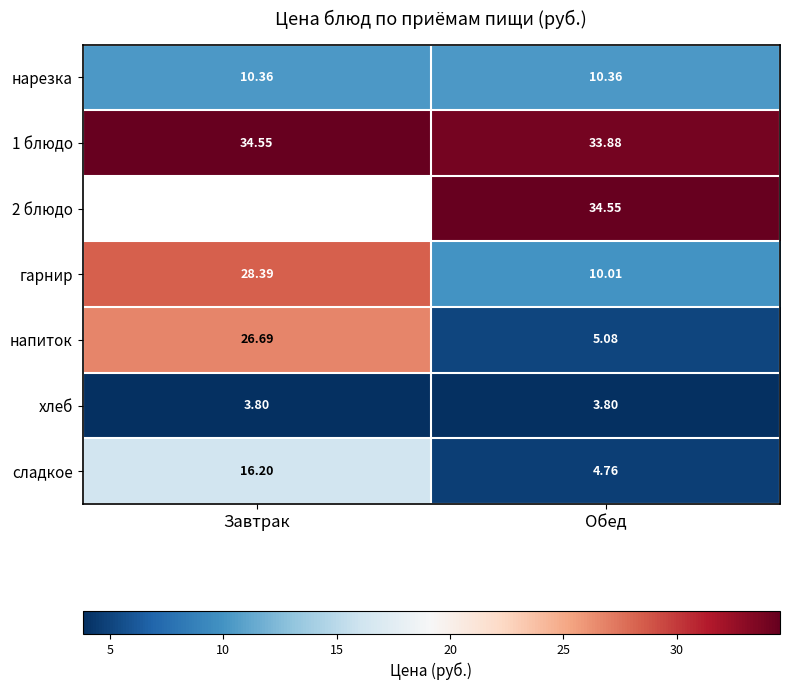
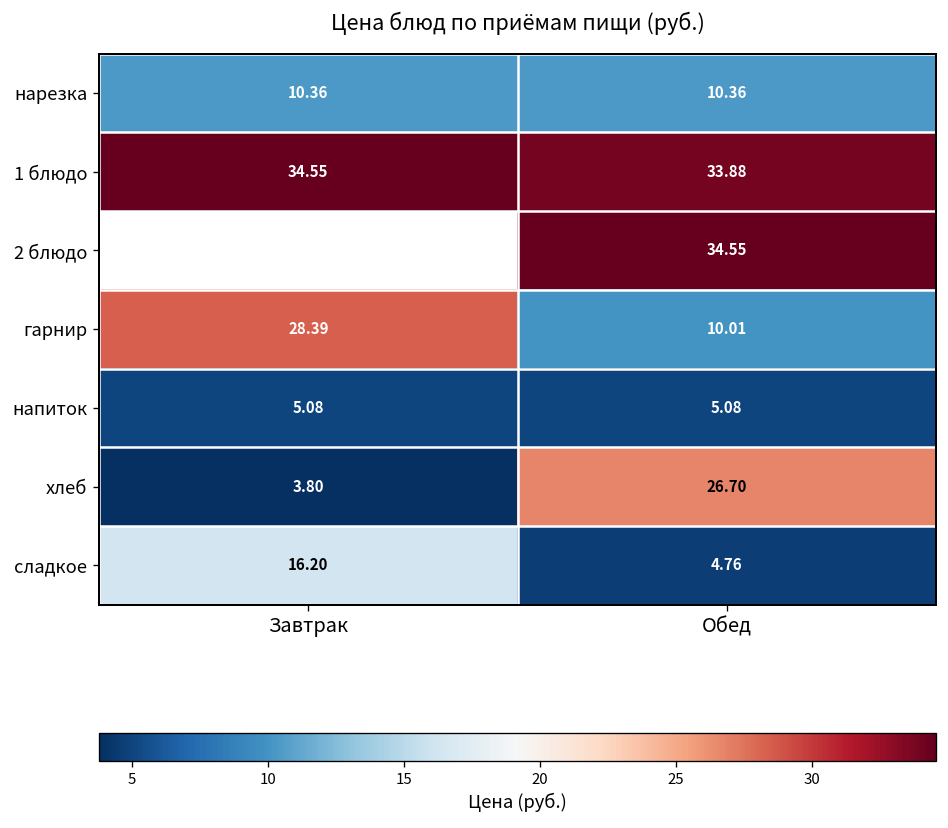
  {
    "нарезка": {
      "Завтрак": 10.36,
      "Обед": 10.36
    },
    "1 блюдо": {
      "Завтрак": 34.55,
      "Обед": 33.88
    },
    "2 блюдо": {
      "Обед": 34.55
    },
    "гарнир": {
      "Завтрак": 28.39,
      "Обед": 10.01
    },
    "напиток": {
-     "Завтрак": 26.69,
+     "Завтрак": 5.08,
      "Обед": 5.08
    },
    "хлеб": {
      "Завтрак": 3.80,
-     "Обед": 3.80
+     "Обед": 26.70
    },
    "сладкое": {
      "Завтрак": 16.20,
      "Обед": 4.76
    }
  }
